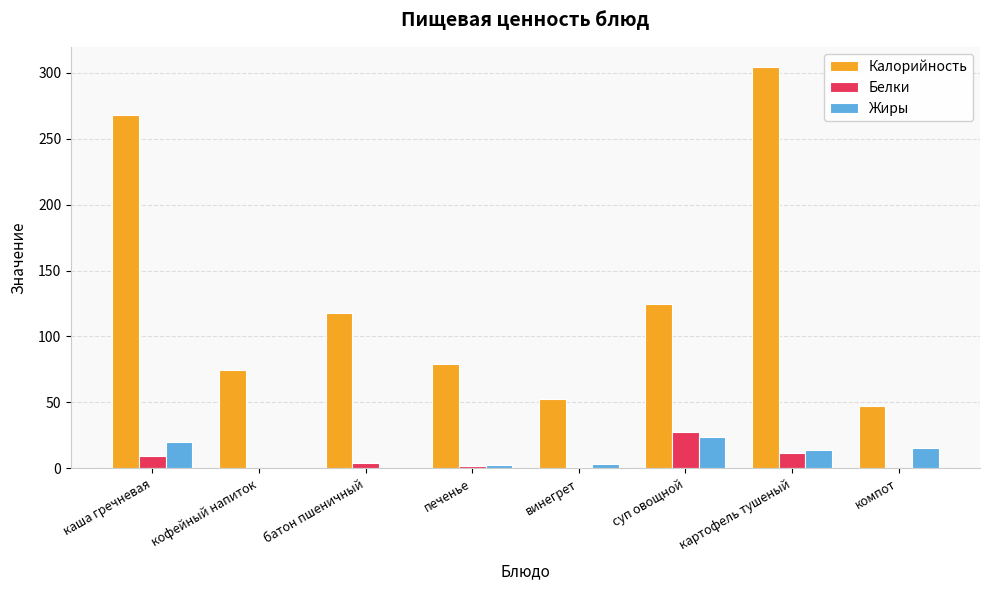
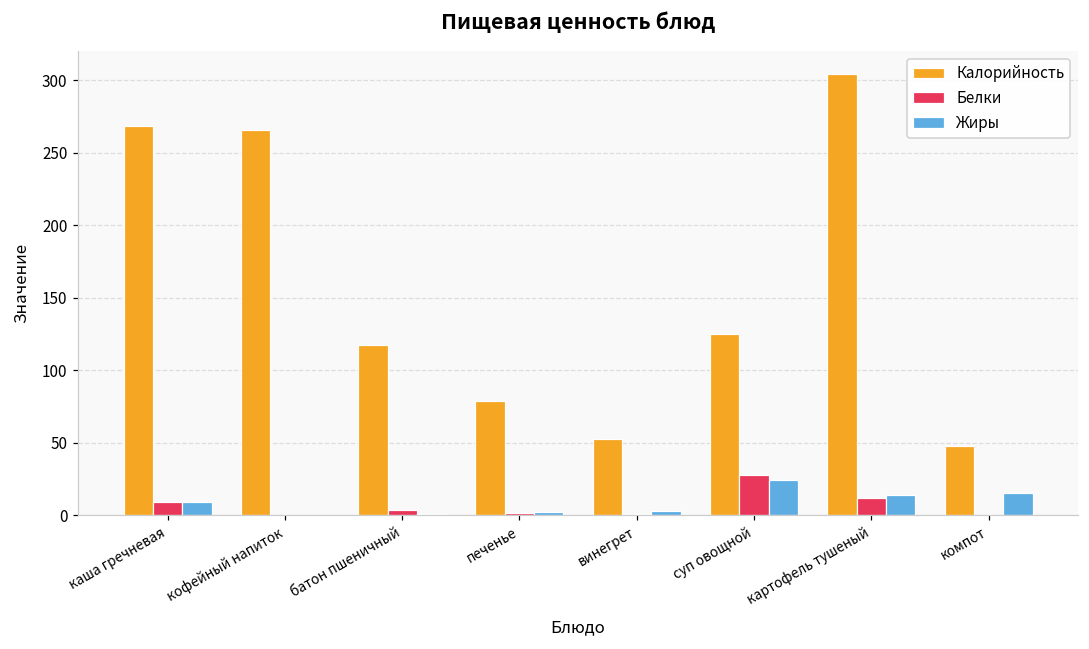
  {
    "Калорийность": {
      "каша гречневая": 268,
-     "кофейный напиток": 75,
+     "кофейный напиток": 266,
      "батон пшеничный": 118,
      "печенье": 79,
      "винегрет": 53,
      "суп овощной": 125,
      "картофель тушеный": 305,
      "компот": 47
    },
    "Белки": {
      "каша гречневая": 9,
      "кофейный напиток": 0,
      "батон пшеничный": 4,
      "суп овощной": 28,
      "картофель тушеный": 12
    },
    "Жиры": {
-     "каша гречневая": 20,
+     "каша гречневая": 9,
      "кофейный напиток": 0,
      "печенье": 2,
      "винегрет": 3,
      "суп овощной": 24,
      "картофель тушеный": 14,
      "компот": 15
    }
  }
